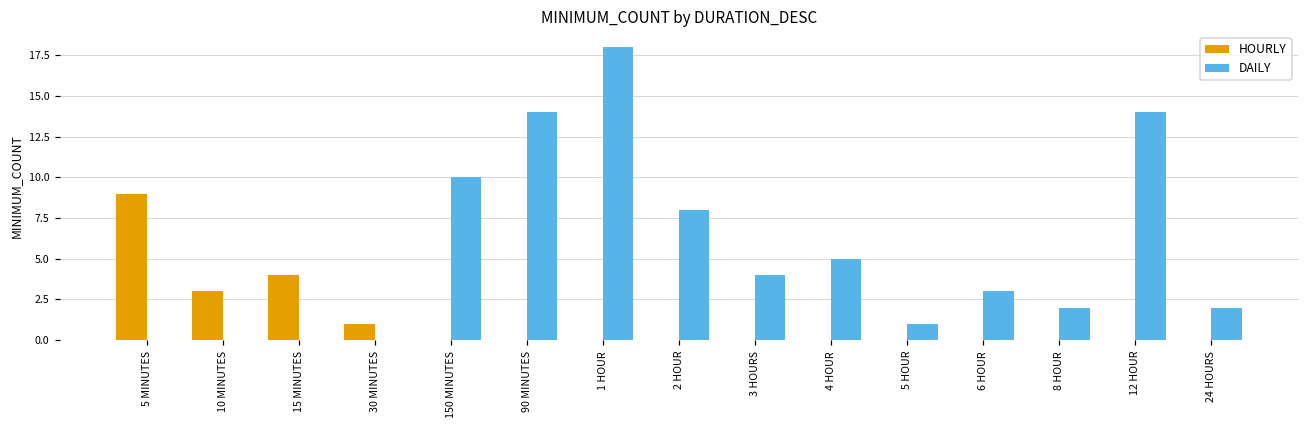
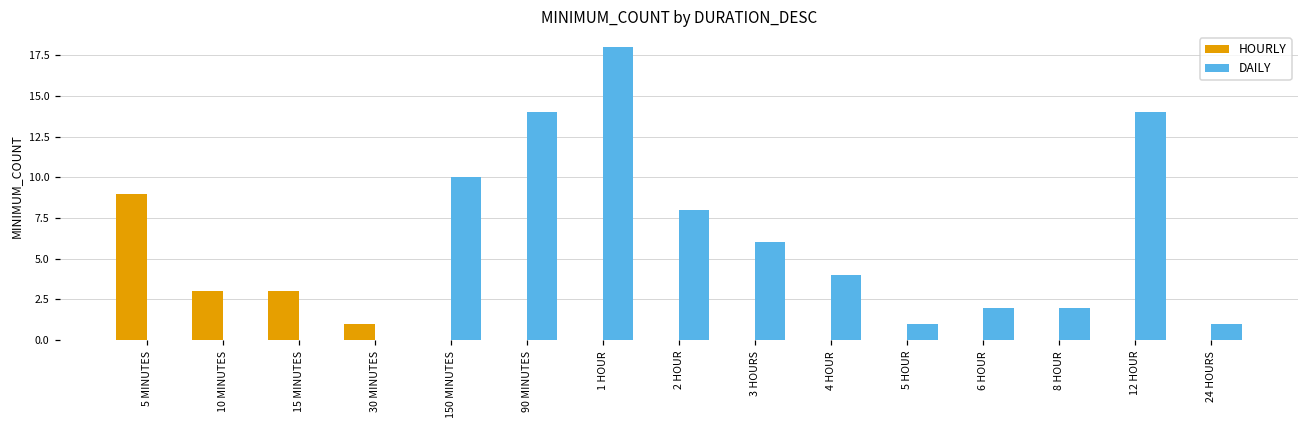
  {
    "HOURLY": {
      "5 MINUTES": 9,
      "10 MINUTES": 3,
-     "15 MINUTES": 4,
+     "15 MINUTES": 3,
      "30 MINUTES": 1,
      "150 MINUTES": 0,
      "90 MINUTES": 0,
      "1 HOUR": 0,
      "2 HOUR": 0,
      "3 HOURS": 0,
      "4 HOUR": 0,
      "5 HOUR": 0,
      "6 HOUR": 0,
      "8 HOUR": 0,
      "12 HOUR": 0,
      "24 HOURS": 0
    },
    "DAILY": {
      "5 MINUTES": 0,
      "10 MINUTES": 0,
      "15 MINUTES": 0,
      "30 MINUTES": 0,
      "150 MINUTES": 10,
      "90 MINUTES": 14,
      "1 HOUR": 18,
      "2 HOUR": 8,
-     "3 HOURS": 4,
-     "4 HOUR": 5,
+     "3 HOURS": 6,
+     "4 HOUR": 4,
      "5 HOUR": 1,
-     "6 HOUR": 3,
+     "6 HOUR": 2,
      "8 HOUR": 2,
      "12 HOUR": 14,
-     "24 HOURS": 2
+     "24 HOURS": 1
    }
  }
